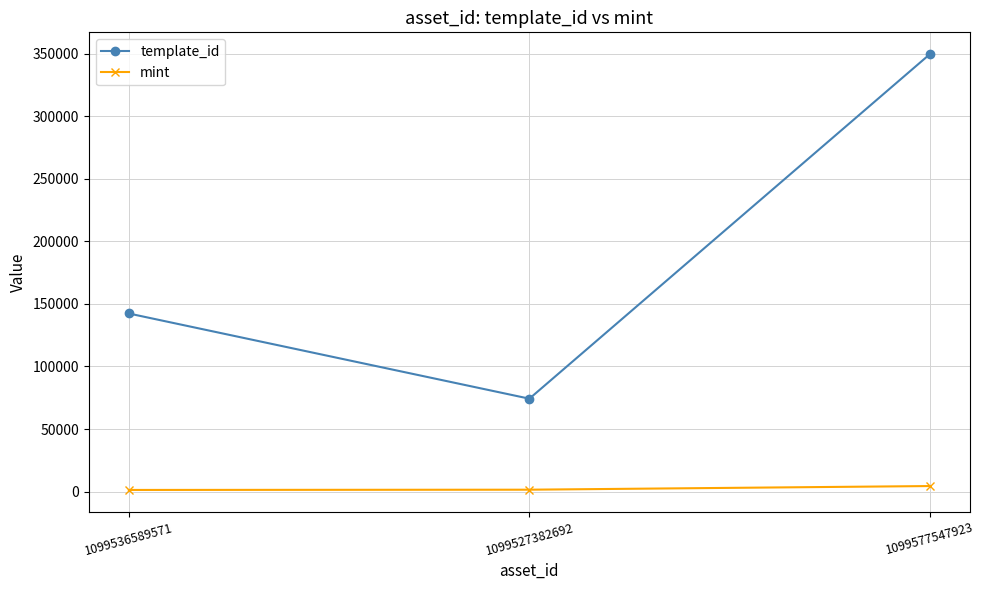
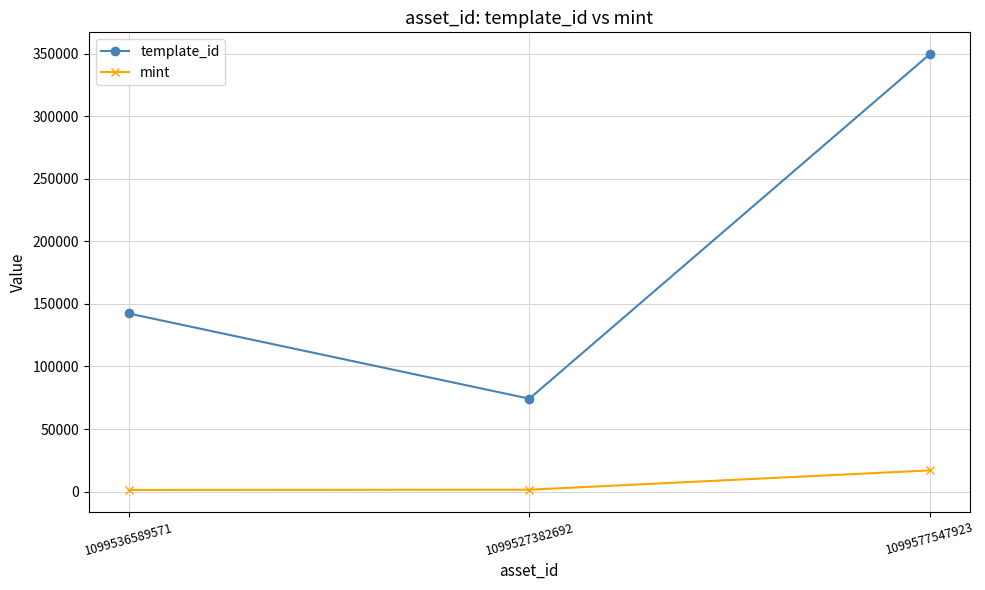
  {
    "template_id": {
      "1099536589571": 142000,
      "1099527382692": 74000,
      "1099577547923": 350000
    },
    "mint": {
      "1099536589571": 1000,
      "1099527382692": 2000,
-     "1099577547923": 4000
+     "1099577547923": 17000
    }
  }
